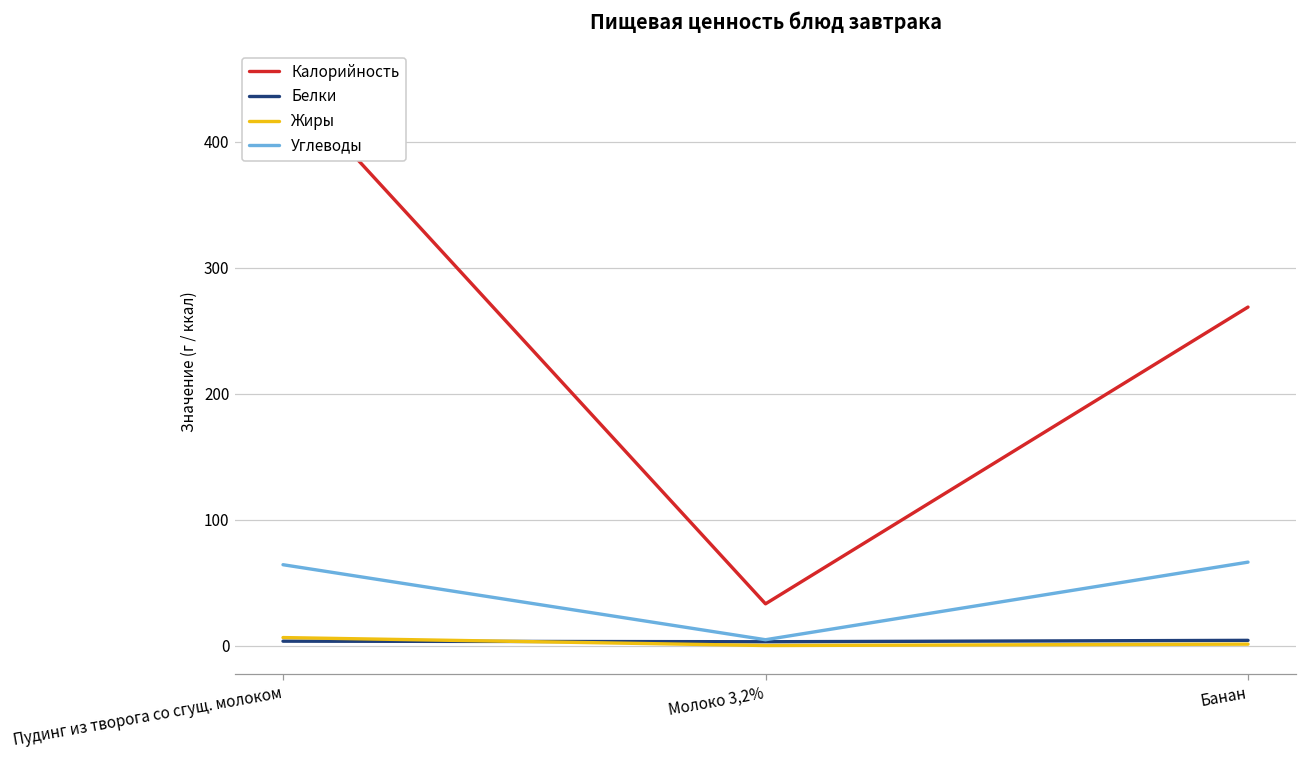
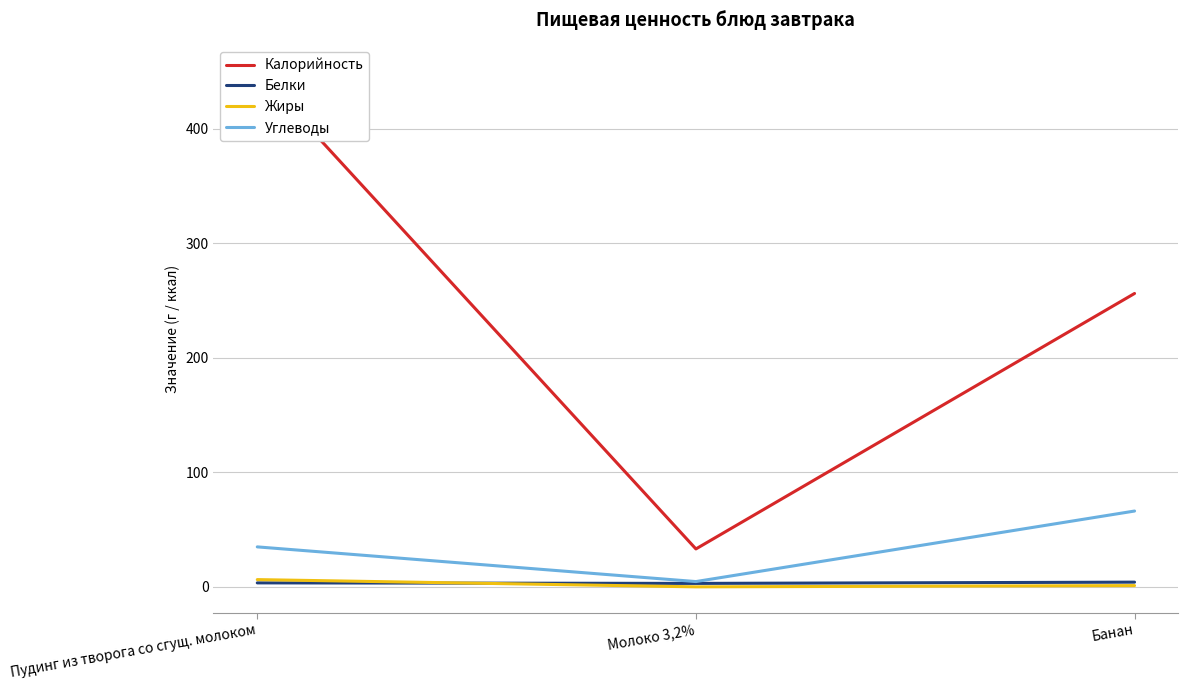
  {
    "Калорийность": {
      "Молоко 3,2%": 33,
-     "Банан": 269
+     "Банан": 256
    },
    "Белки": {
      "Пудинг из творога со сгущ. молоком": 4,
      "Банан": 4
    },
    "Жиры": {
      "Пудинг из творога со сгущ. молоком": 6,
      "Молоко 3,2%": 0,
      "Банан": 1
    },
    "Углеводы": {
-     "Пудинг из творога со сгущ. молоком": 64,
+     "Пудинг из творога со сгущ. молоком": 35,
      "Банан": 66
    }
  }
